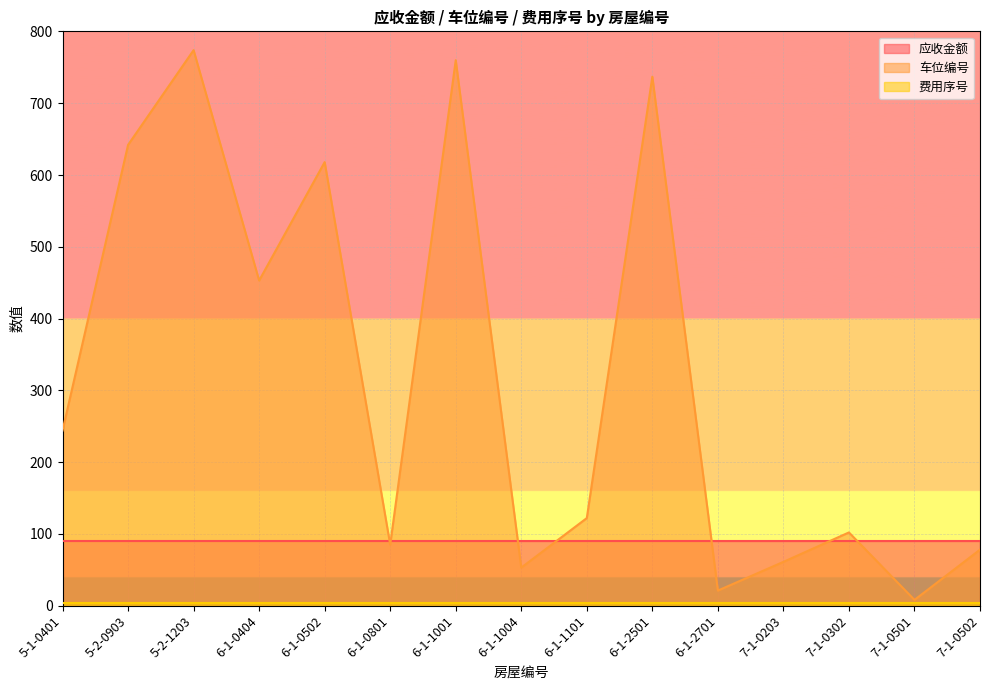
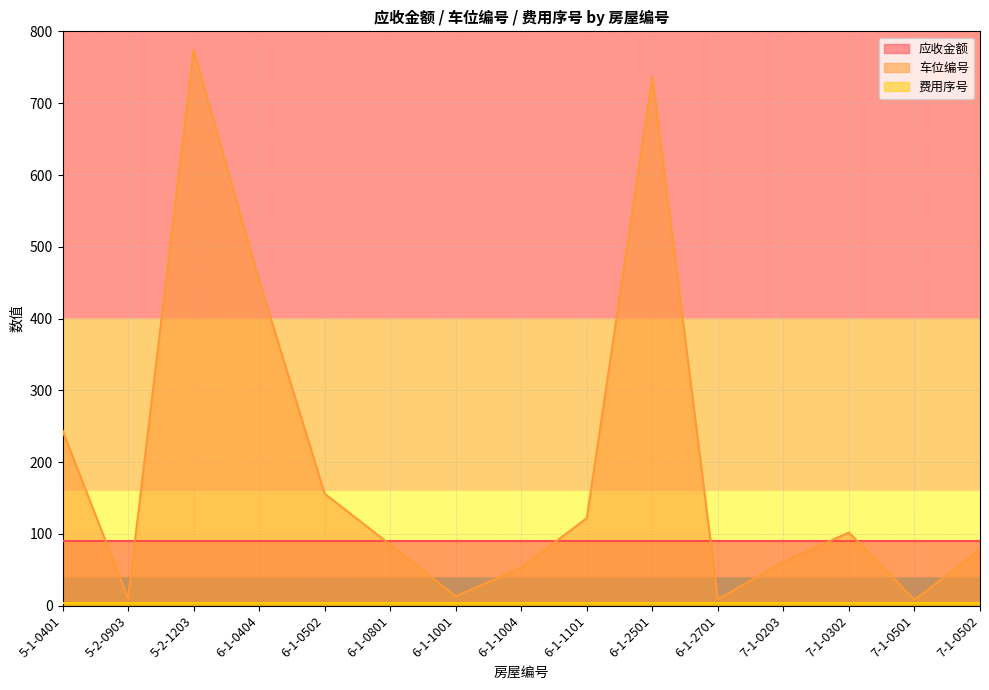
  {
    "应收金额": {
      "5-1-0401": 90,
      "5-2-0903": 90,
      "5-2-1203": 90,
      "6-1-0404": 90,
      "6-1-0502": 90,
      "6-1-0801": 90,
      "6-1-1001": 90,
      "6-1-1004": 90,
      "6-1-1101": 90,
      "6-1-2501": 90,
      "6-1-2701": 90,
      "7-1-0203": 90,
      "7-1-0302": 90,
      "7-1-0501": 90,
      "7-1-0502": 90
    },
    "车位编号": {
      "5-1-0401": 240,
-     "5-2-0903": 640,
+     "5-2-0903": 10,
      "5-2-1203": 770,
      "6-1-0404": 450,
-     "6-1-0502": 620,
+     "6-1-0502": 160,
      "6-1-0801": 90,
-     "6-1-1001": 760,
+     "6-1-1001": 10,
      "6-1-1004": 50,
      "6-1-1101": 120,
      "6-1-2501": 740,
-     "6-1-2701": 20,
+     "6-1-2701": 10,
      "7-1-0203": 60,
      "7-1-0302": 100,
      "7-1-0501": 10,
      "7-1-0502": 80
    },
    "费用序号": {
      "5-1-0401": 0,
      "5-2-0903": 0,
      "5-2-1203": 0,
      "6-1-0404": 0,
      "6-1-0502": 0,
      "6-1-0801": 0,
      "6-1-1001": 0,
      "6-1-1004": 0,
      "6-1-1101": 0,
      "6-1-2501": 0,
      "6-1-2701": 0,
      "7-1-0203": 0,
      "7-1-0302": 0,
      "7-1-0501": 0,
      "7-1-0502": 0
    }
  }
